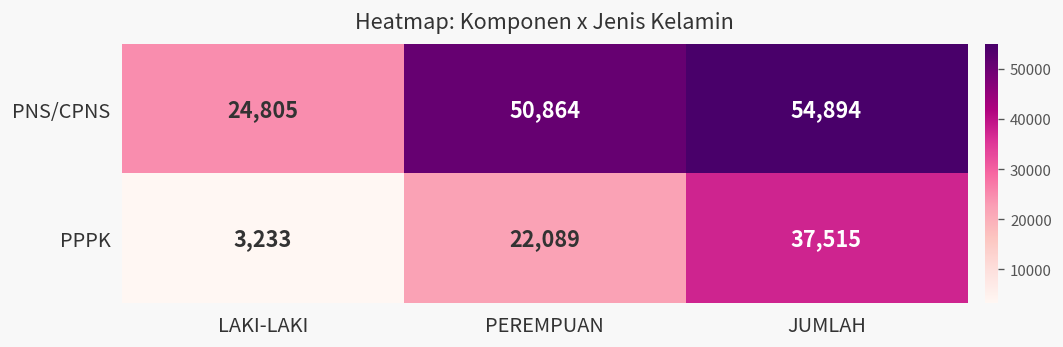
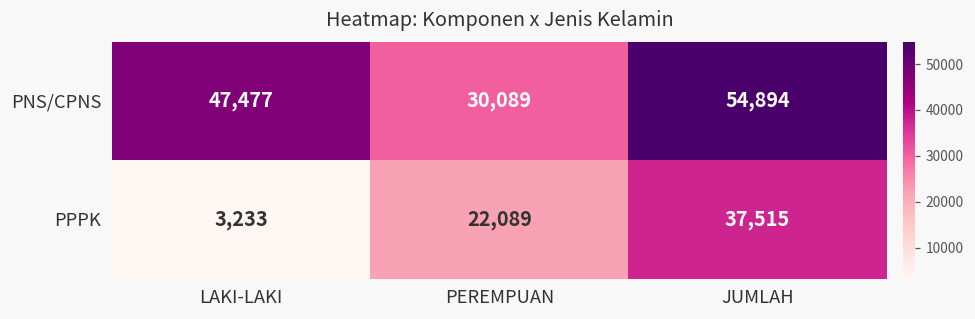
  {
    "PNS/CPNS": {
-     "LAKI-LAKI": "24,805",
-     "PEREMPUAN": "50,864",
+     "LAKI-LAKI": "47,477",
+     "PEREMPUAN": "30,089",
      "JUMLAH": "54,894"
    },
    "PPPK": {
      "LAKI-LAKI": "3,233",
      "PEREMPUAN": "22,089",
      "JUMLAH": "37,515"
    }
  }
